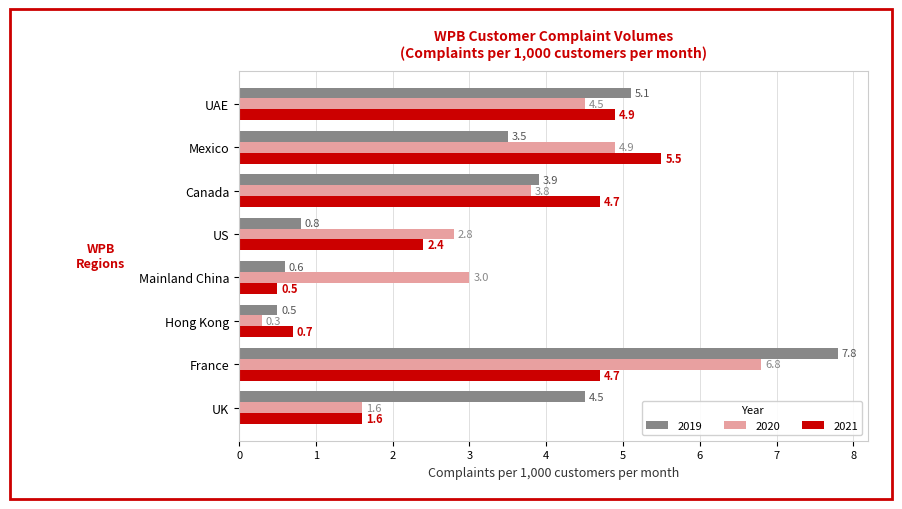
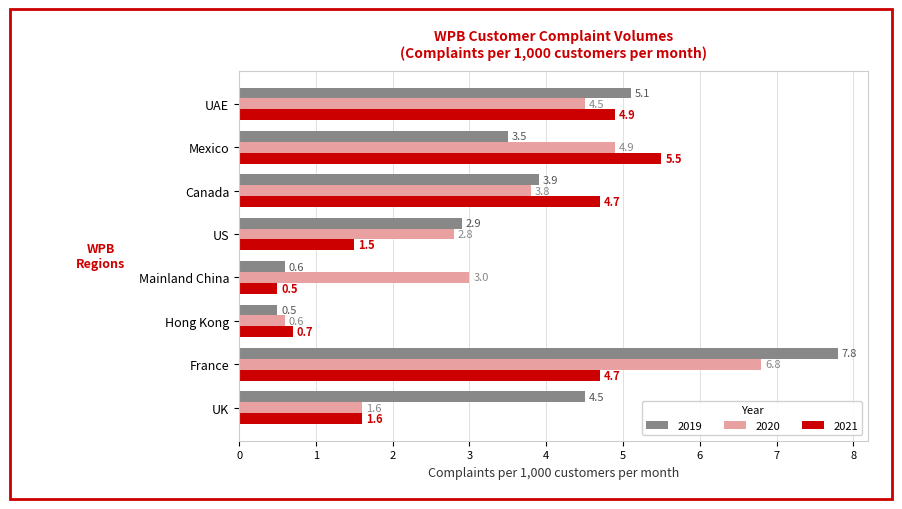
  {
    "2019": {
      "UAE": 5.1,
      "Mexico": 3.5,
      "Canada": 3.9,
-     "US": 0.8,
+     "US": 2.9,
      "Mainland China": 0.6,
      "Hong Kong": 0.5,
      "France": 7.8,
      "UK": 4.5
    },
    "2020": {
      "UAE": 4.5,
      "Mexico": 4.9,
      "Canada": 3.8,
      "US": 2.8,
      "Mainland China": 3.0,
-     "Hong Kong": 0.3,
+     "Hong Kong": 0.6,
      "France": 6.8,
      "UK": 1.6
    },
    "2021": {
      "UAE": 4.9,
      "Mexico": 5.5,
      "Canada": 4.7,
-     "US": 2.4,
+     "US": 1.5,
      "Mainland China": 0.5,
      "Hong Kong": 0.7,
      "France": 4.7,
      "UK": 1.6
    }
  }
